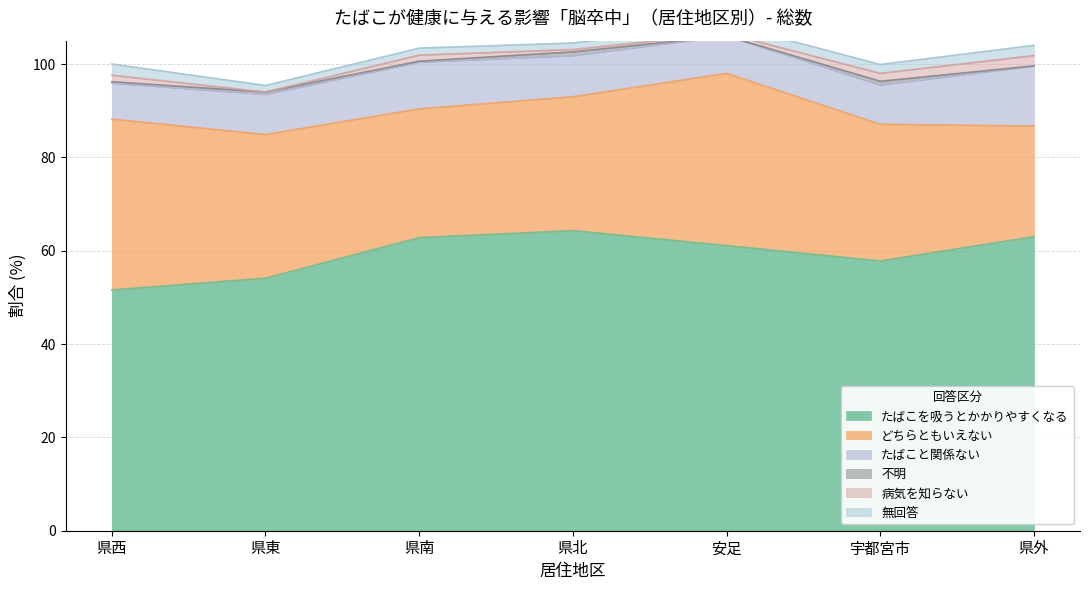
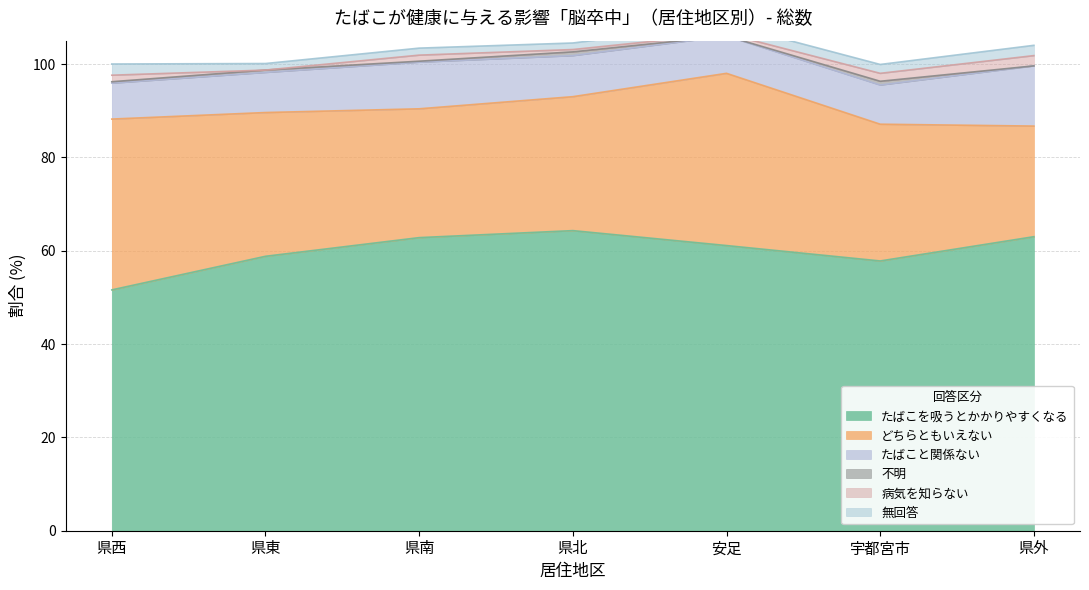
  {
    "たばこを吸うとかかりやすくなる": {
      "県西": 52,
-     "県東": 54,
+     "県東": 59,
      "県南": 63,
      "県北": 64,
      "安足": 61,
      "宇都宮市": 58,
      "県外": 63
    },
    "どちらともいえない": {
      "県西": 37,
      "県東": 31,
      "県南": 28,
      "県北": 29,
      "安足": 37,
      "宇都宮市": 29,
      "県外": 24
    },
    "不明": {
      "宇都宮市": 1
    }
  }
